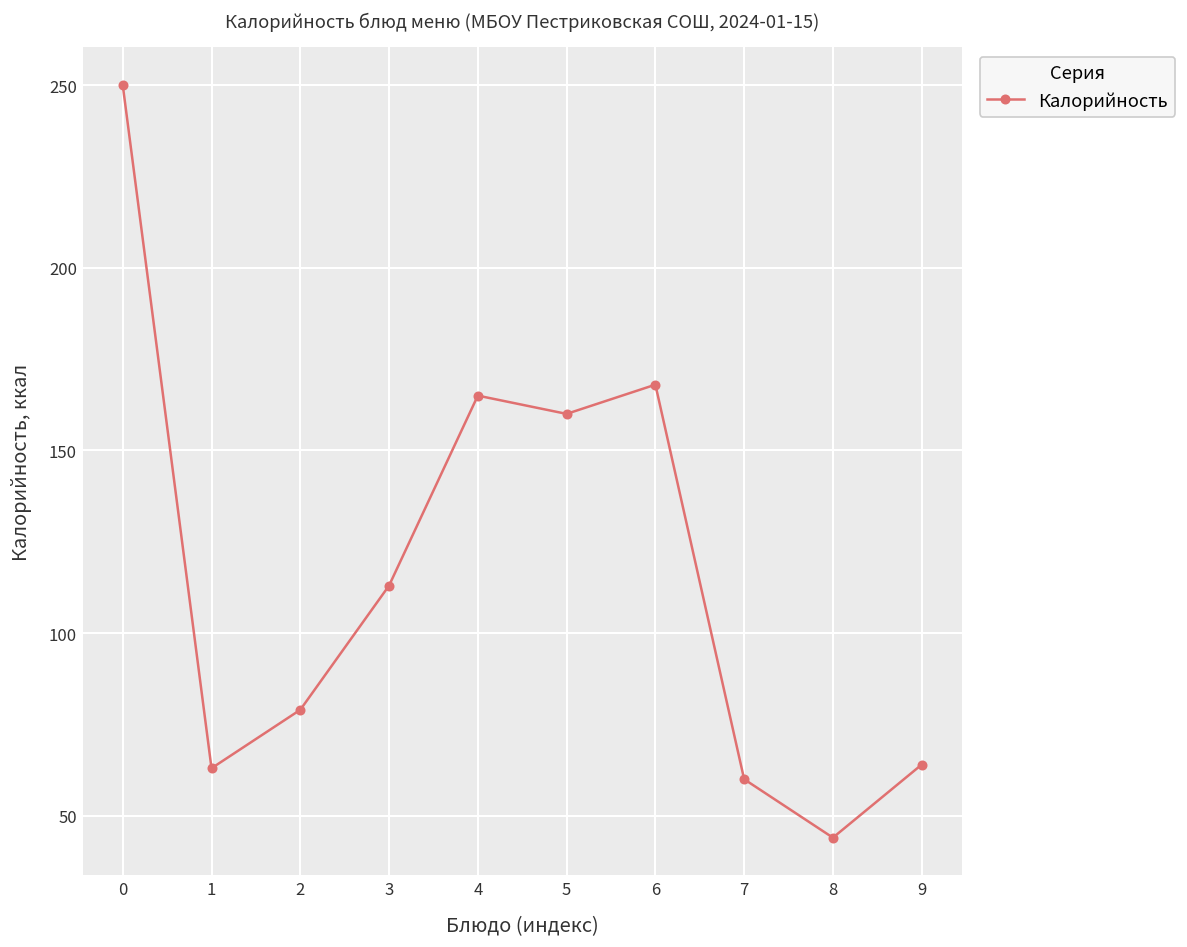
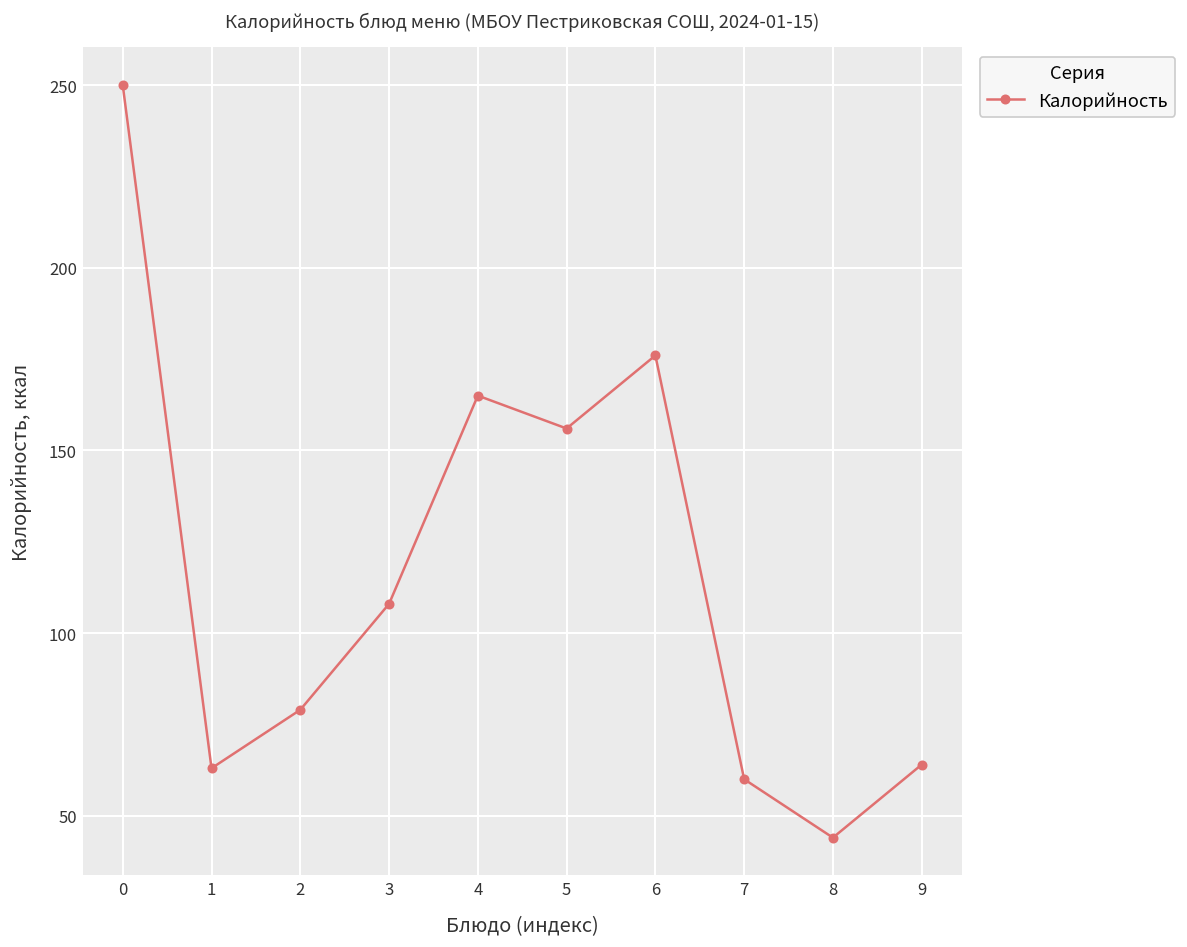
  {
    "0": 250,
    "1": 63,
    "2": 79,
-   "3": 113,
+   "3": 108,
    "4": 165,
-   "5": 160,
-   "6": 168,
+   "5": 156,
+   "6": 176,
    "7": 60,
    "8": 44,
    "9": 64
  }
